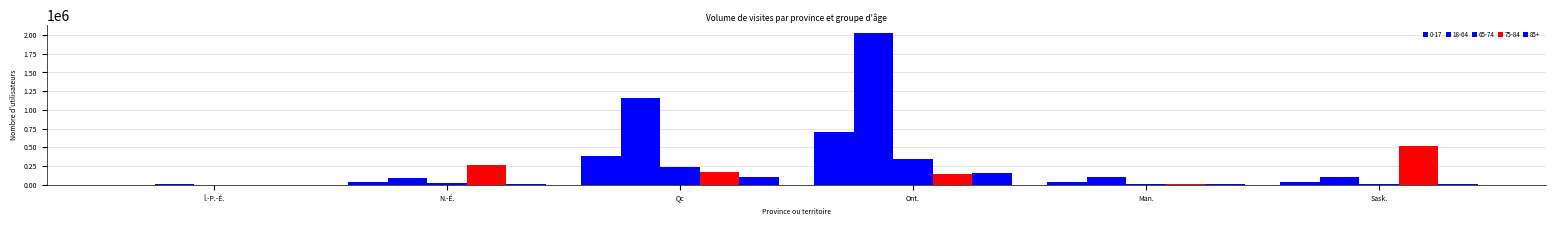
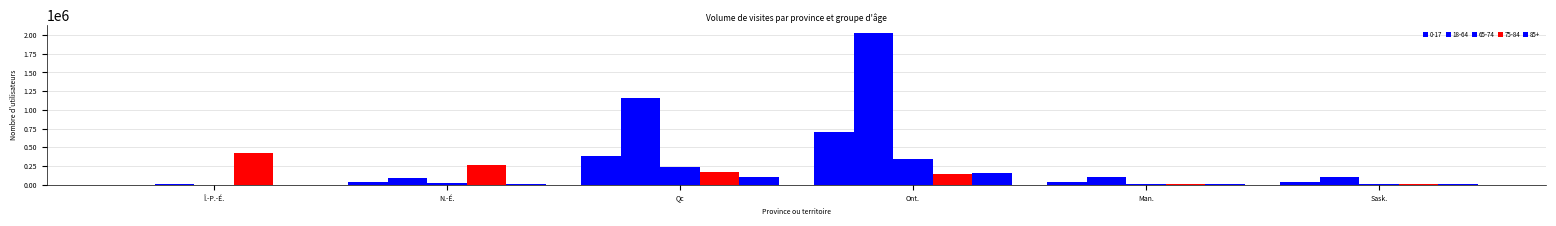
  {
    "75-84": {
-     "Î.-P.-É.": 0,
+     "Î.-P.-É.": 400000,
      "N.-É.": 300000,
      "Qc": 200000,
      "Ont.": 100000,
-     "Sask.": 500000
+     "Sask.": 0
    }
  }
